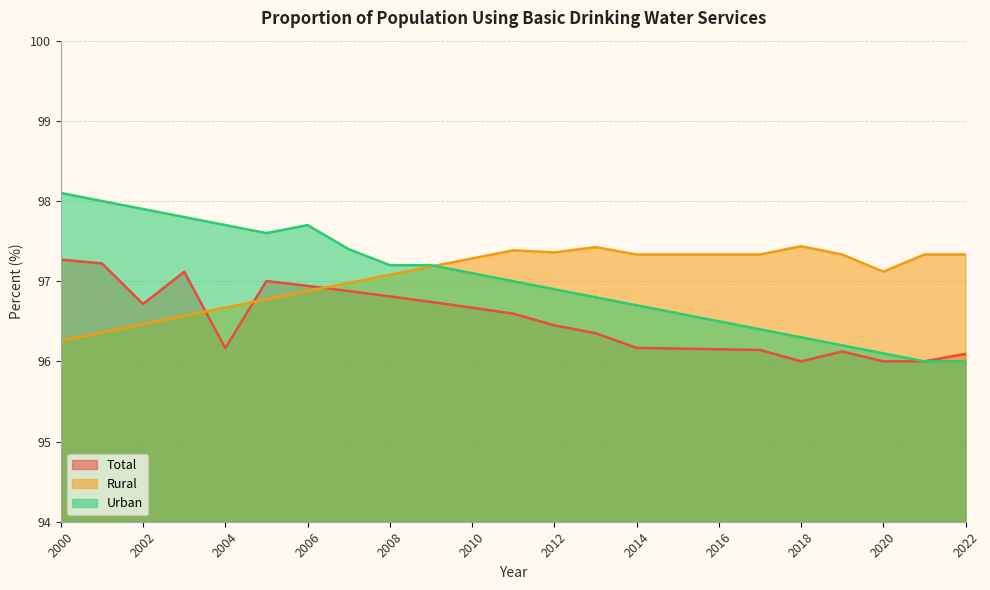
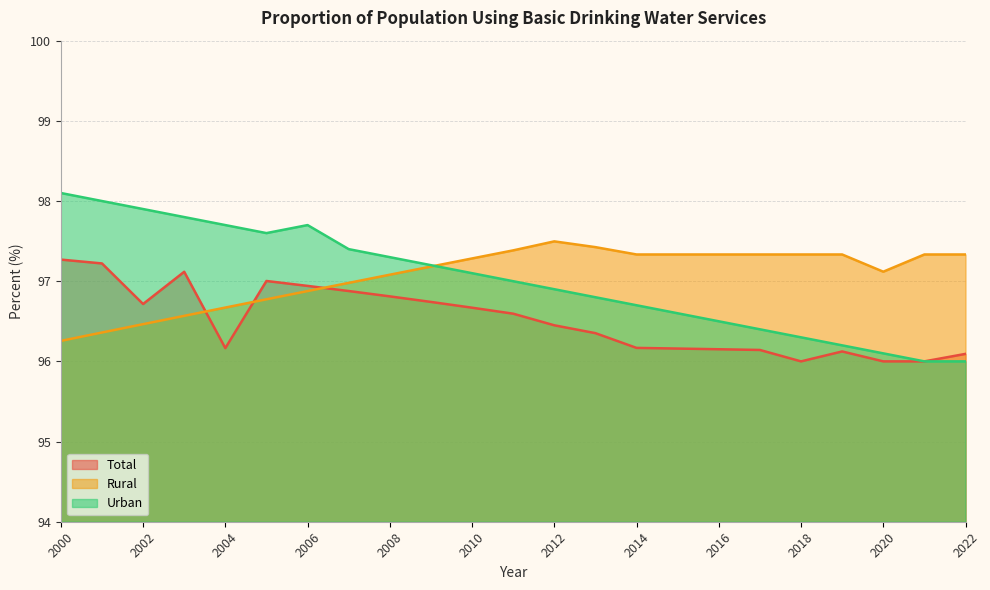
  {
    "Total": {
      "2000": 97.3,
      "2002": 96.7,
      "2004": 96.2,
      "2006": 96.9,
      "2008": 96.8,
      "2010": 96.7,
      "2012": 96.5,
      "2014": 96.2,
      "2016": 96.2,
      "2018": 96.0,
      "2020": 96.0,
      "2022": 96.1
    },
    "Rural": {
      "2000": 96.3,
      "2002": 96.5,
      "2004": 96.7,
      "2006": 96.9,
      "2008": 97.1,
      "2010": 97.3,
-     "2012": 97.4,
+     "2012": 97.5,
      "2014": 97.3,
      "2016": 97.3,
-     "2018": 97.4,
+     "2018": 97.3,
      "2020": 97.1,
      "2022": 97.3
    },
    "Urban": {
      "2000": 98.1,
      "2002": 97.9,
      "2004": 97.7,
      "2006": 97.7,
-     "2008": 97.2,
+     "2008": 97.3,
      "2010": 97.1,
      "2012": 96.9,
      "2014": 96.7,
      "2016": 96.5,
      "2018": 96.3,
      "2020": 96.1,
      "2022": 96.0
    }
  }
